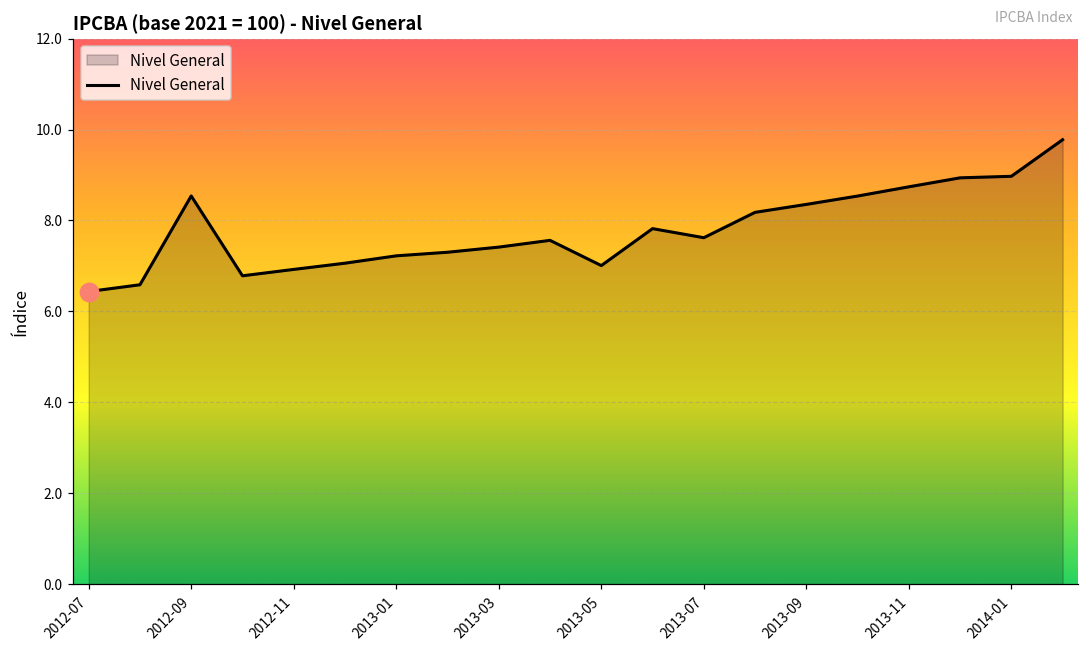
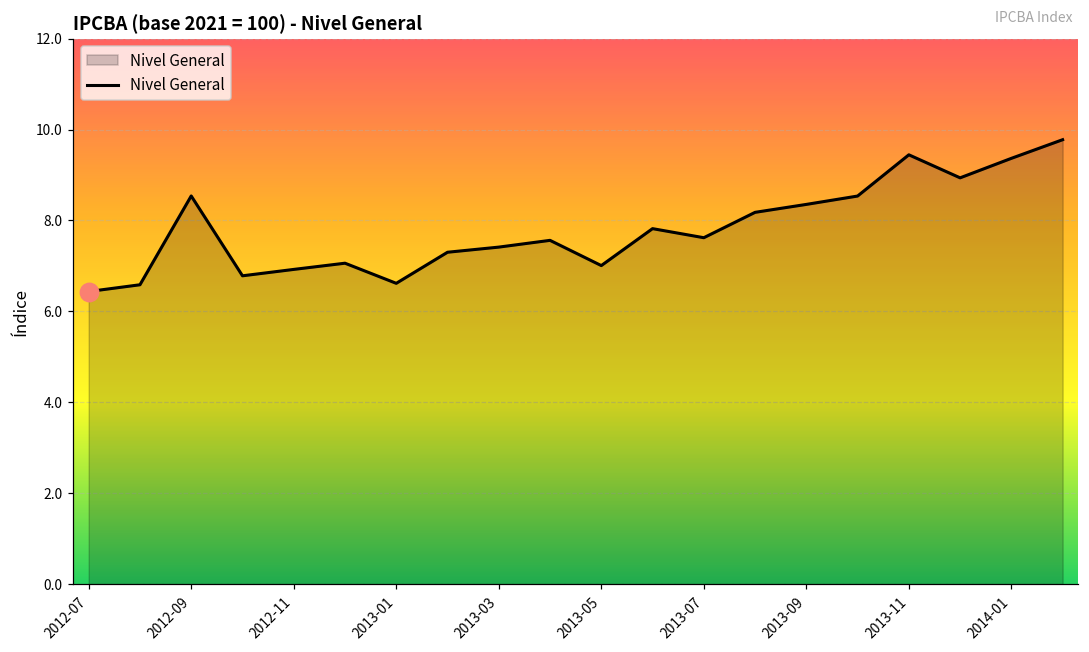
  {
    "Nivel General": {
      "2012-09": 8.5,
      "2012-11": 6.9,
-     "2013-01": 7.2,
+     "2013-01": 6.6,
      "2013-03": 7.4,
      "2013-05": 7.0,
      "2013-07": 7.6,
      "2013-09": 8.4,
-     "2013-11": 8.7,
-     "2014-01": 9.0
+     "2013-11": 9.4,
+     "2014-01": 9.4
    }
  }
